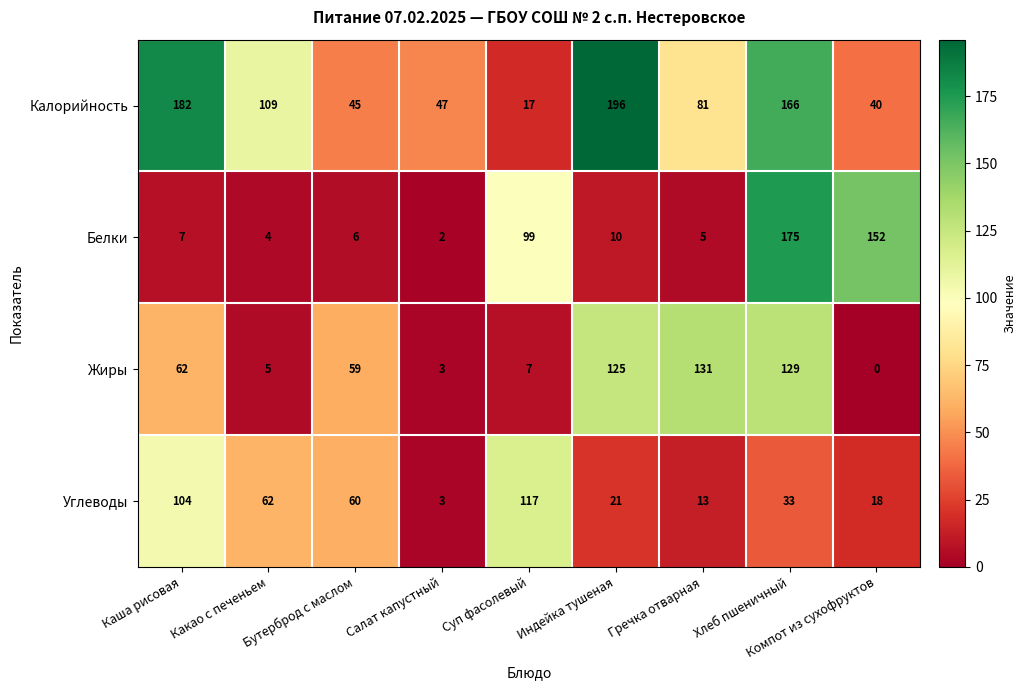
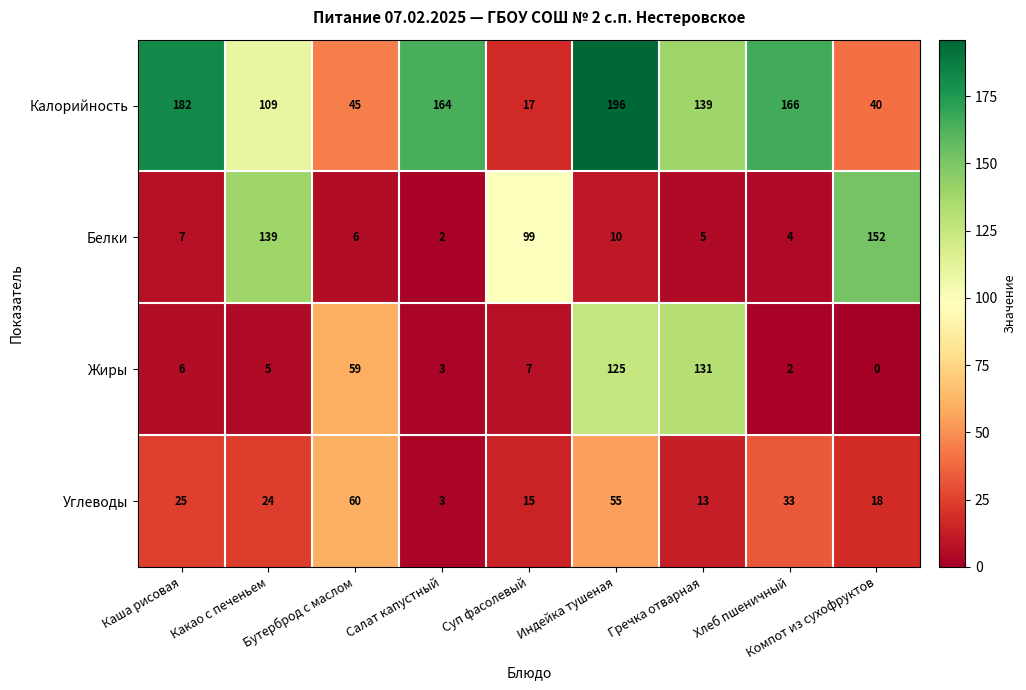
  {
    "Калорийность": {
      "Каша рисовая": 182,
      "Какао с печеньем": 109,
      "Бутерброд с маслом": 45,
-     "Салат капустный": 47,
+     "Салат капустный": 164,
      "Суп фасолевый": 17,
      "Индейка тушеная": 196,
-     "Гречка отварная": 81,
+     "Гречка отварная": 139,
      "Хлеб пшеничный": 166,
      "Компот из сухофруктов": 40
    },
    "Белки": {
      "Каша рисовая": 7,
-     "Какао с печеньем": 4,
+     "Какао с печеньем": 139,
      "Бутерброд с маслом": 6,
      "Салат капустный": 2,
      "Суп фасолевый": 99,
      "Индейка тушеная": 10,
      "Гречка отварная": 5,
-     "Хлеб пшеничный": 175,
+     "Хлеб пшеничный": 4,
      "Компот из сухофруктов": 152
    },
    "Жиры": {
-     "Каша рисовая": 62,
+     "Каша рисовая": 6,
      "Какао с печеньем": 5,
      "Бутерброд с маслом": 59,
      "Салат капустный": 3,
      "Суп фасолевый": 7,
      "Индейка тушеная": 125,
      "Гречка отварная": 131,
-     "Хлеб пшеничный": 129,
+     "Хлеб пшеничный": 2,
      "Компот из сухофруктов": 0
    },
    "Углеводы": {
-     "Каша рисовая": 104,
-     "Какао с печеньем": 62,
+     "Каша рисовая": 25,
+     "Какао с печеньем": 24,
      "Бутерброд с маслом": 60,
      "Салат капустный": 3,
-     "Суп фасолевый": 117,
-     "Индейка тушеная": 21,
+     "Суп фасолевый": 15,
+     "Индейка тушеная": 55,
      "Гречка отварная": 13,
      "Хлеб пшеничный": 33,
      "Компот из сухофруктов": 18
    }
  }
